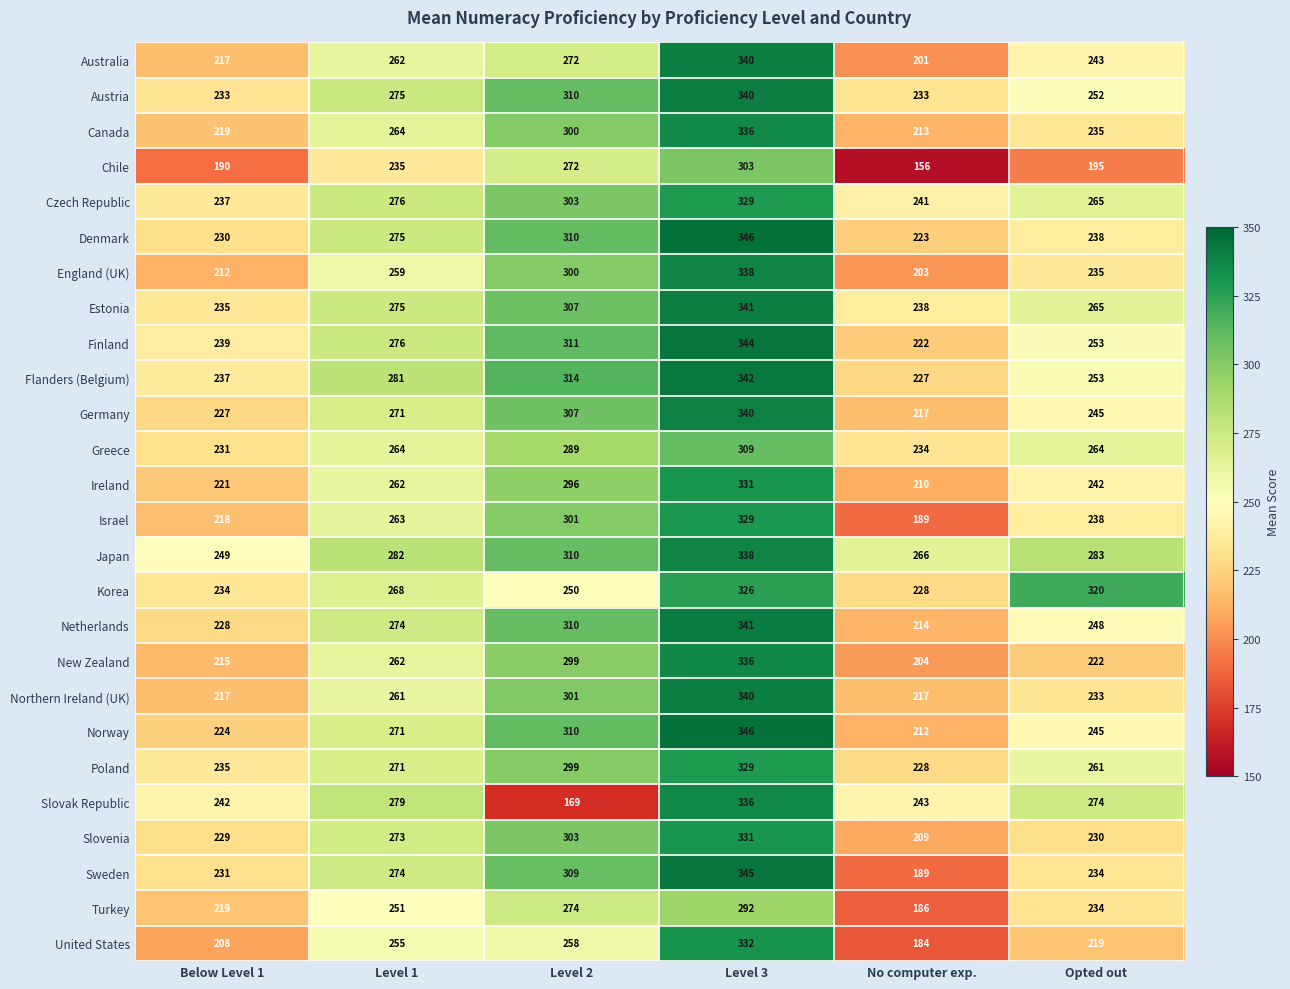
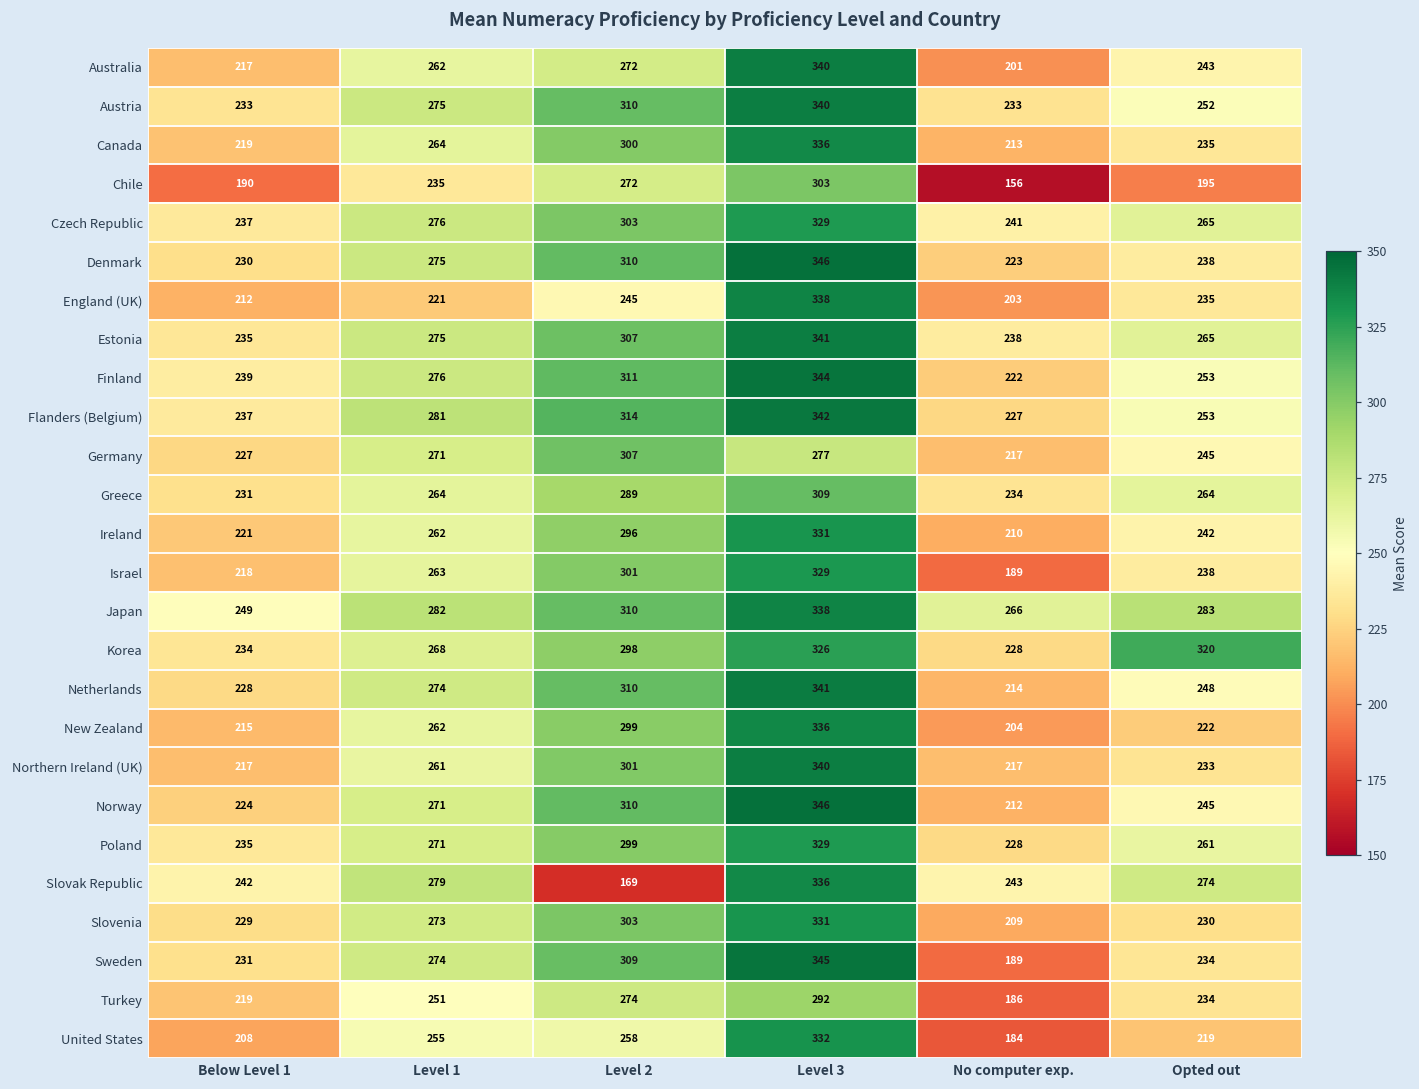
  {
    "Australia": {
      "Below Level 1": 217,
      "Level 1": 262,
      "Level 2": 272,
      "Level 3": 340,
      "No computer exp.": 201,
      "Opted out": 243
    },
    "Austria": {
      "Below Level 1": 233,
      "Level 1": 275,
      "Level 2": 310,
      "Level 3": 340,
      "No computer exp.": 233,
      "Opted out": 252
    },
    "Canada": {
      "Below Level 1": 219,
      "Level 1": 264,
      "Level 2": 300,
      "Level 3": 336,
      "No computer exp.": 213,
      "Opted out": 235
    },
    "Chile": {
      "Below Level 1": 190,
      "Level 1": 235,
      "Level 2": 272,
      "Level 3": 303,
      "No computer exp.": 156,
      "Opted out": 195
    },
    "Czech Republic": {
      "Below Level 1": 237,
      "Level 1": 276,
      "Level 2": 303,
      "Level 3": 329,
      "No computer exp.": 241,
      "Opted out": 265
    },
    "Denmark": {
      "Below Level 1": 230,
      "Level 1": 275,
      "Level 2": 310,
      "Level 3": 346,
      "No computer exp.": 223,
      "Opted out": 238
    },
    "England (UK)": {
      "Below Level 1": 212,
-     "Level 1": 259,
-     "Level 2": 300,
+     "Level 1": 221,
+     "Level 2": 245,
      "Level 3": 338,
      "No computer exp.": 203,
      "Opted out": 235
    },
    "Estonia": {
      "Below Level 1": 235,
      "Level 1": 275,
      "Level 2": 307,
      "Level 3": 341,
      "No computer exp.": 238,
      "Opted out": 265
    },
    "Finland": {
      "Below Level 1": 239,
      "Level 1": 276,
      "Level 2": 311,
      "Level 3": 344,
      "No computer exp.": 222,
      "Opted out": 253
    },
    "Flanders (Belgium)": {
      "Below Level 1": 237,
      "Level 1": 281,
      "Level 2": 314,
      "Level 3": 342,
      "No computer exp.": 227,
      "Opted out": 253
    },
    "Germany": {
      "Below Level 1": 227,
      "Level 1": 271,
      "Level 2": 307,
-     "Level 3": 340,
+     "Level 3": 277,
      "No computer exp.": 217,
      "Opted out": 245
    },
    "Greece": {
      "Below Level 1": 231,
      "Level 1": 264,
      "Level 2": 289,
      "Level 3": 309,
      "No computer exp.": 234,
      "Opted out": 264
    },
    "Ireland": {
      "Below Level 1": 221,
      "Level 1": 262,
      "Level 2": 296,
      "Level 3": 331,
      "No computer exp.": 210,
      "Opted out": 242
    },
    "Israel": {
      "Below Level 1": 218,
      "Level 1": 263,
      "Level 2": 301,
      "Level 3": 329,
      "No computer exp.": 189,
      "Opted out": 238
    },
    "Japan": {
      "Below Level 1": 249,
      "Level 1": 282,
      "Level 2": 310,
      "Level 3": 338,
      "No computer exp.": 266,
      "Opted out": 283
    },
    "Korea": {
      "Below Level 1": 234,
      "Level 1": 268,
-     "Level 2": 250,
+     "Level 2": 298,
      "Level 3": 326,
      "No computer exp.": 228,
      "Opted out": 320
    },
    "Netherlands": {
      "Below Level 1": 228,
      "Level 1": 274,
      "Level 2": 310,
      "Level 3": 341,
      "No computer exp.": 214,
      "Opted out": 248
    },
    "New Zealand": {
      "Below Level 1": 215,
      "Level 1": 262,
      "Level 2": 299,
      "Level 3": 336,
      "No computer exp.": 204,
      "Opted out": 222
    },
    "Northern Ireland (UK)": {
      "Below Level 1": 217,
      "Level 1": 261,
      "Level 2": 301,
      "Level 3": 340,
      "No computer exp.": 217,
      "Opted out": 233
    },
    "Norway": {
      "Below Level 1": 224,
      "Level 1": 271,
      "Level 2": 310,
      "Level 3": 346,
      "No computer exp.": 212,
      "Opted out": 245
    },
    "Poland": {
      "Below Level 1": 235,
      "Level 1": 271,
      "Level 2": 299,
      "Level 3": 329,
      "No computer exp.": 228,
      "Opted out": 261
    },
    "Slovak Republic": {
      "Below Level 1": 242,
      "Level 1": 279,
      "Level 2": 169,
      "Level 3": 336,
      "No computer exp.": 243,
      "Opted out": 274
    },
    "Slovenia": {
      "Below Level 1": 229,
      "Level 1": 273,
      "Level 2": 303,
      "Level 3": 331,
      "No computer exp.": 209,
      "Opted out": 230
    },
    "Sweden": {
      "Below Level 1": 231,
      "Level 1": 274,
      "Level 2": 309,
      "Level 3": 345,
      "No computer exp.": 189,
      "Opted out": 234
    },
    "Turkey": {
      "Below Level 1": 219,
      "Level 1": 251,
      "Level 2": 274,
      "Level 3": 292,
      "No computer exp.": 186,
      "Opted out": 234
    },
    "United States": {
      "Below Level 1": 208,
      "Level 1": 255,
      "Level 2": 258,
      "Level 3": 332,
      "No computer exp.": 184,
      "Opted out": 219
    }
  }
